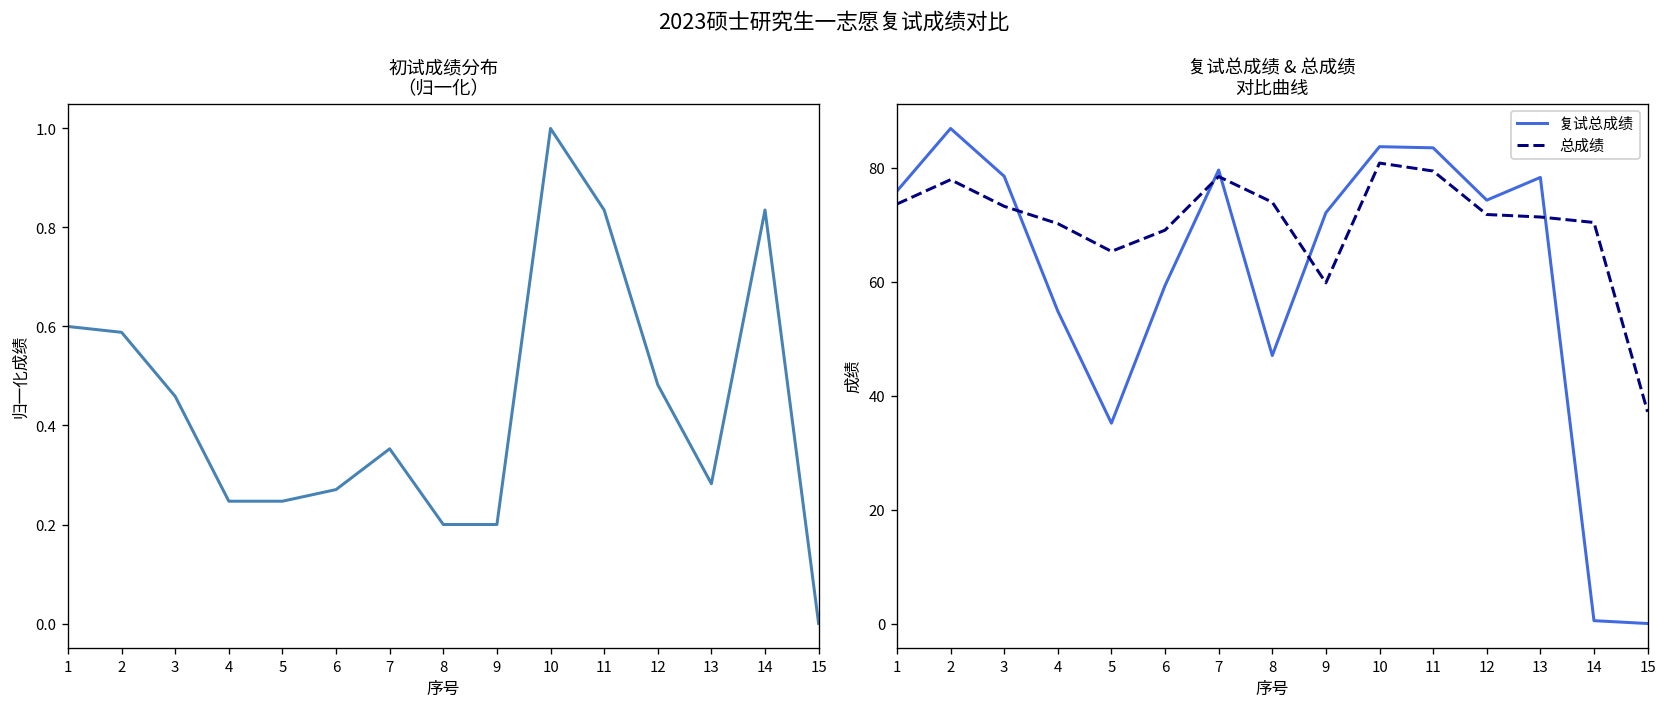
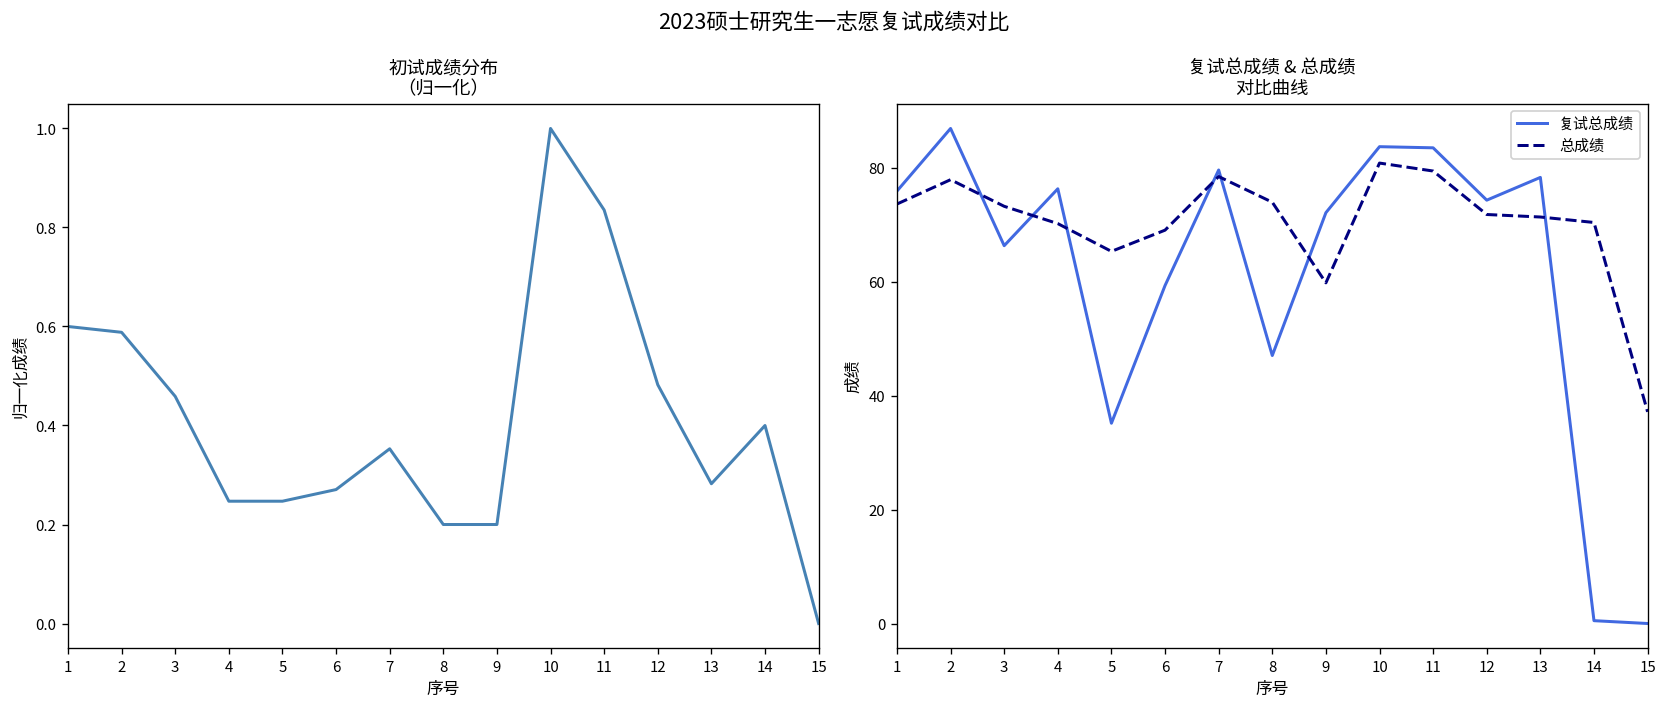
  {
    "初试成绩分布 （归一化）": {
      "1": 0.60,
      "2": 0.59,
      "3": 0.46,
      "4": 0.25,
      "5": 0.25,
      "6": 0.27,
      "7": 0.35,
      "8": 0.20,
      "9": 0.20,
      "10": 1.00,
      "11": 0.84,
      "12": 0.48,
      "13": 0.28,
-     "14": 0.84,
+     "14": 0.40,
      "15": 0.00
    },
    "复试总成绩 & 总成绩 对比曲线": {
      "复试总成绩": {
        "1": 76,
        "2": 87,
-       "3": 79,
-       "4": 55,
+       "3": 66,
+       "4": 76,
        "5": 35,
        "6": 59,
        "7": 80,
        "8": 47,
        "9": 72,
        "10": 84,
        "11": 84,
        "12": 74,
        "13": 78,
        "14": 1,
        "15": 0
      },
      "总成绩": {
        "1": 74,
        "2": 78,
        "3": 73,
        "4": 70,
        "5": 65,
        "6": 69,
        "7": 79,
        "8": 74,
        "9": 60,
        "10": 81,
        "11": 80,
        "12": 72,
        "13": 71,
        "14": 70,
        "15": 37
      }
    }
  }
